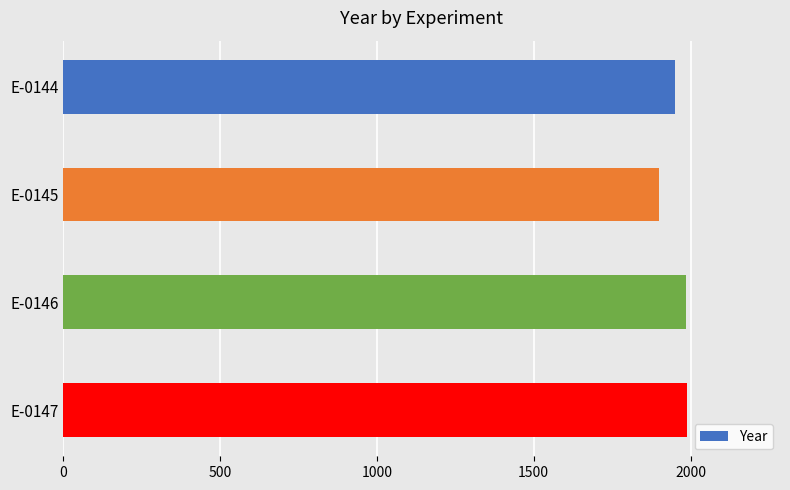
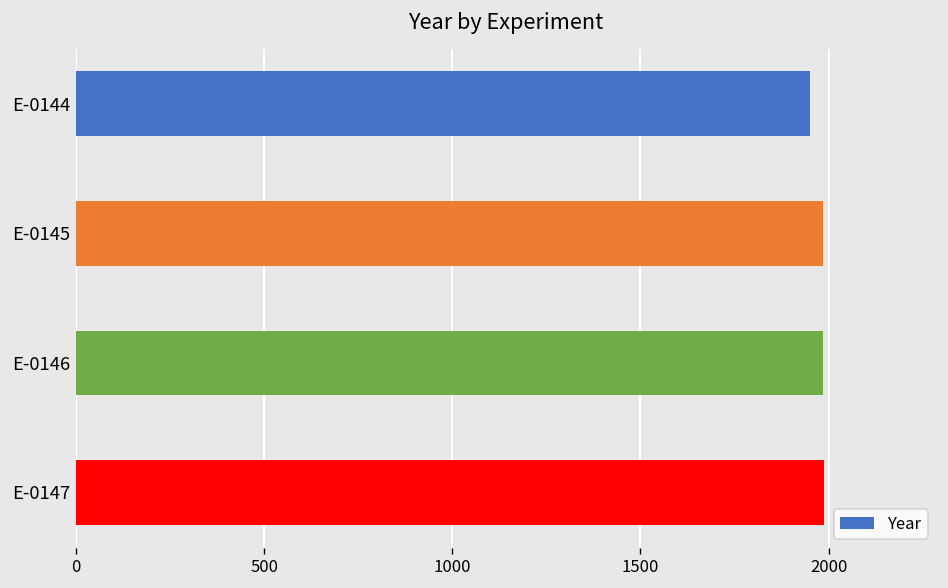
  {
    "E-0144": 1950,
-   "E-0145": 1900,
+   "E-0145": 1990,
    "E-0146": 1990,
    "E-0147": 1990
  }
